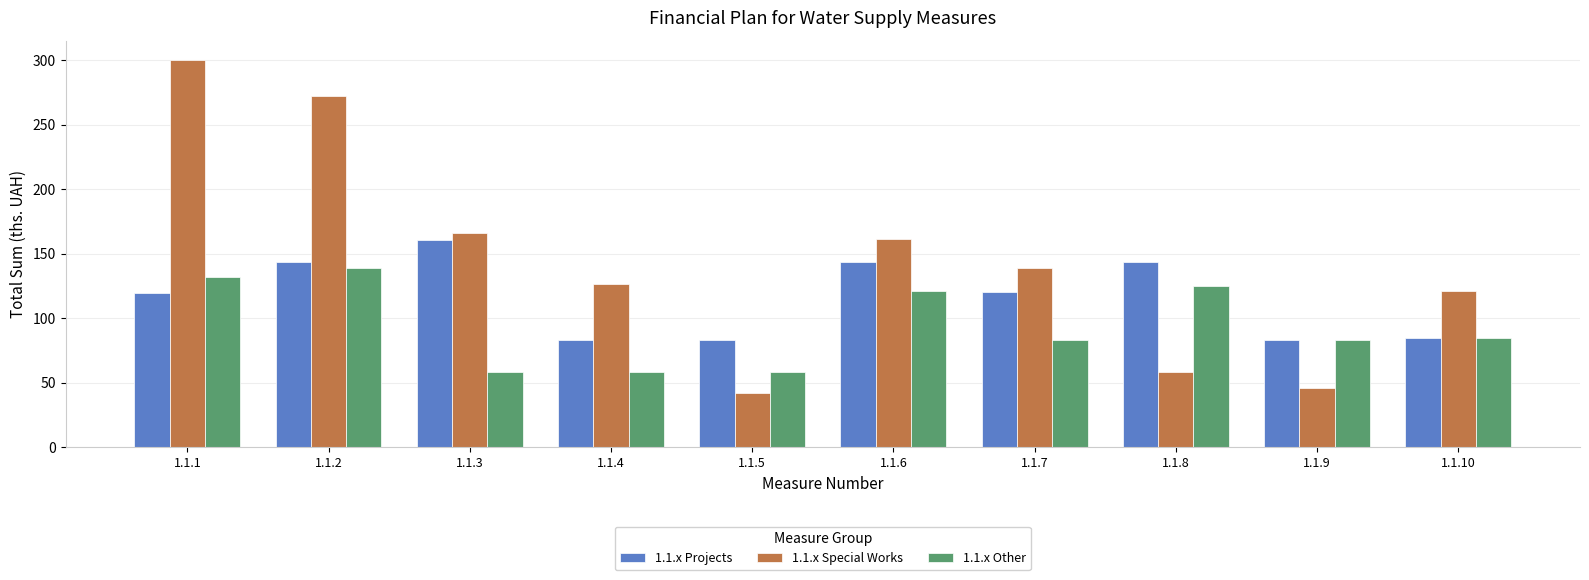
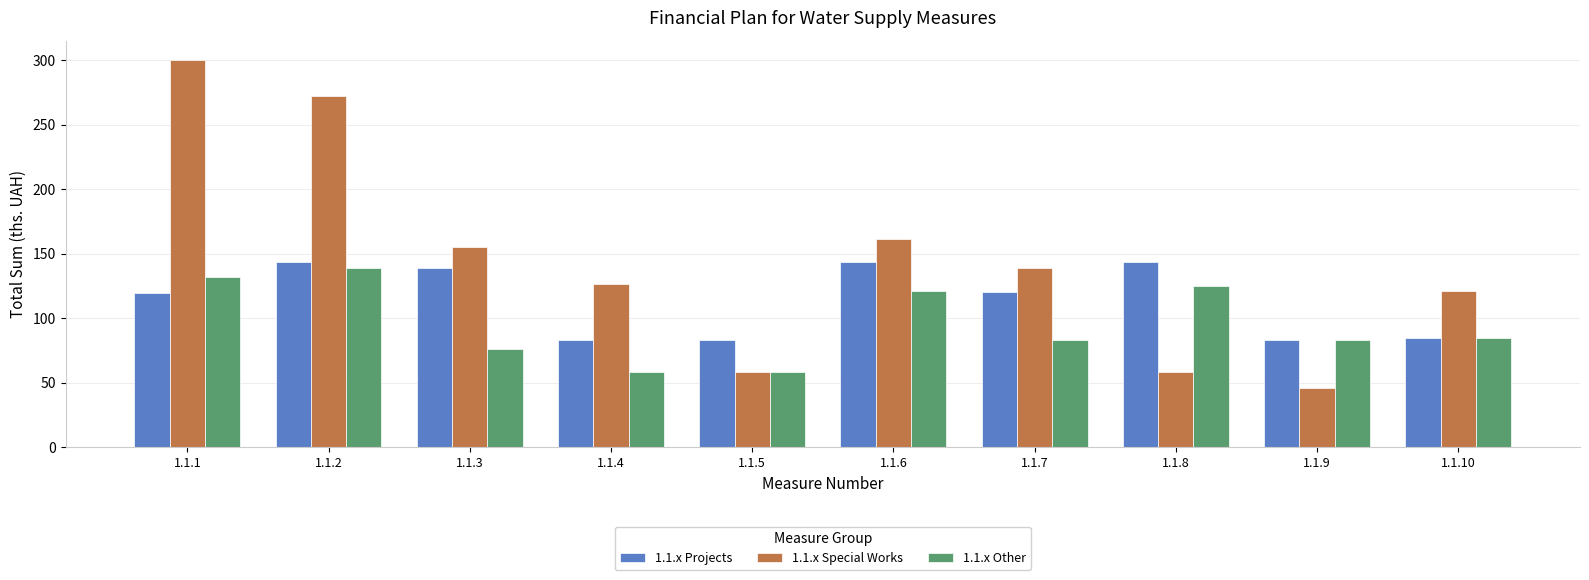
  {
    "1.1.x Projects": {
      "1.1.1": 119,
      "1.1.2": 144,
-     "1.1.3": 160,
+     "1.1.3": 139,
      "1.1.4": 83,
      "1.1.5": 83,
      "1.1.6": 144,
      "1.1.7": 120,
      "1.1.8": 144,
      "1.1.9": 83,
      "1.1.10": 85
    },
    "1.1.x Special Works": {
      "1.1.1": 300,
      "1.1.2": 272,
-     "1.1.3": 166,
+     "1.1.3": 155,
      "1.1.4": 127,
-     "1.1.5": 42,
+     "1.1.5": 58,
      "1.1.6": 162,
      "1.1.7": 139,
      "1.1.8": 58,
      "1.1.9": 46,
      "1.1.10": 121
    },
    "1.1.x Other": {
      "1.1.1": 132,
      "1.1.2": 139,
-     "1.1.3": 58,
+     "1.1.3": 76,
      "1.1.4": 58,
      "1.1.5": 58,
      "1.1.6": 121,
      "1.1.7": 83,
      "1.1.8": 125,
      "1.1.9": 83,
      "1.1.10": 85
    }
  }
